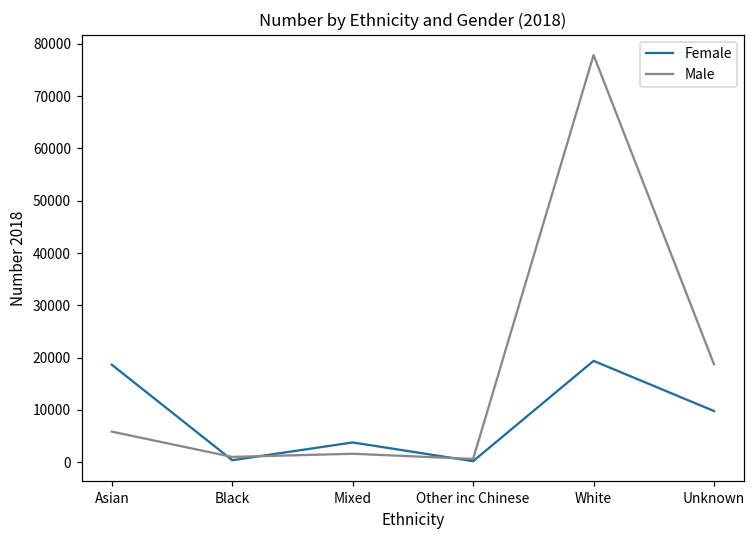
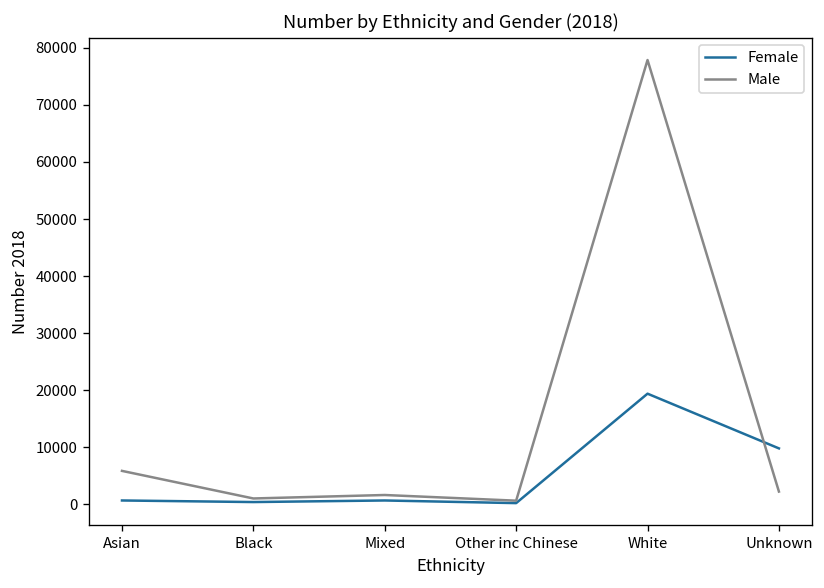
  {
    "Female": {
-     "Asian": 19000,
+     "Asian": 1000,
      "Black": 0,
-     "Mixed": 4000,
+     "Mixed": 1000,
      "White": 19000,
      "Unknown": 10000
    },
    "Male": {
      "Asian": 6000,
      "Black": 1000,
      "Mixed": 2000,
      "White": 78000,
-     "Unknown": 19000
+     "Unknown": 2000
    }
  }
